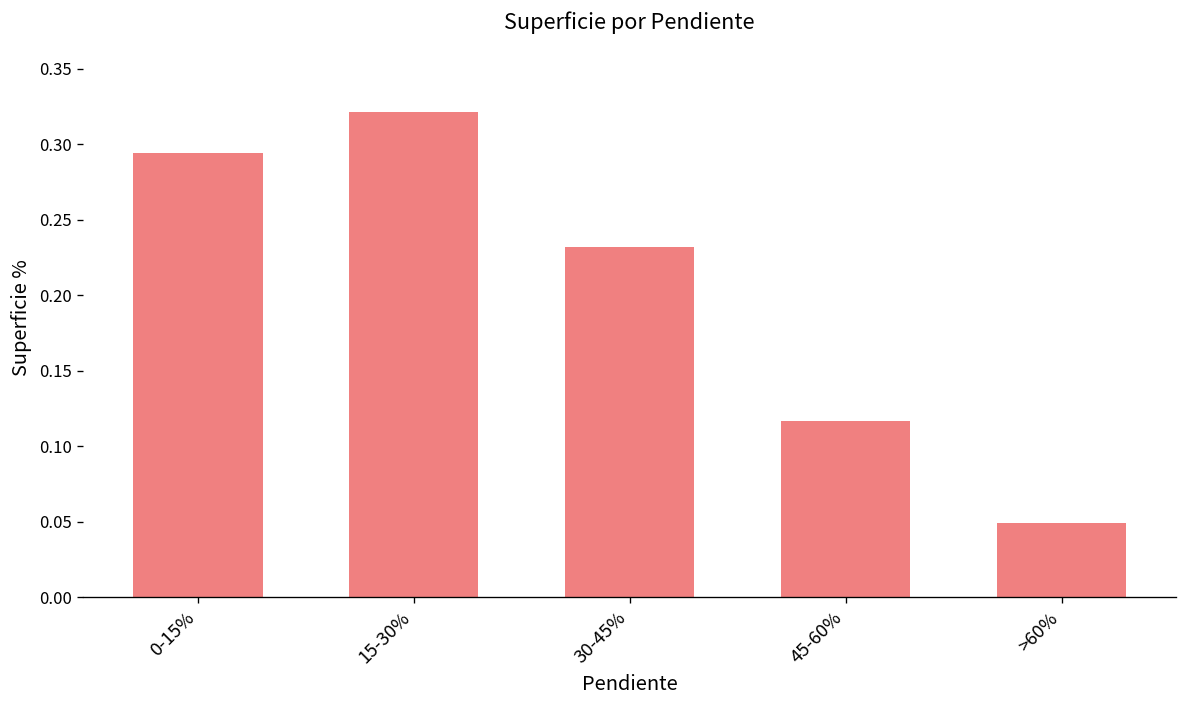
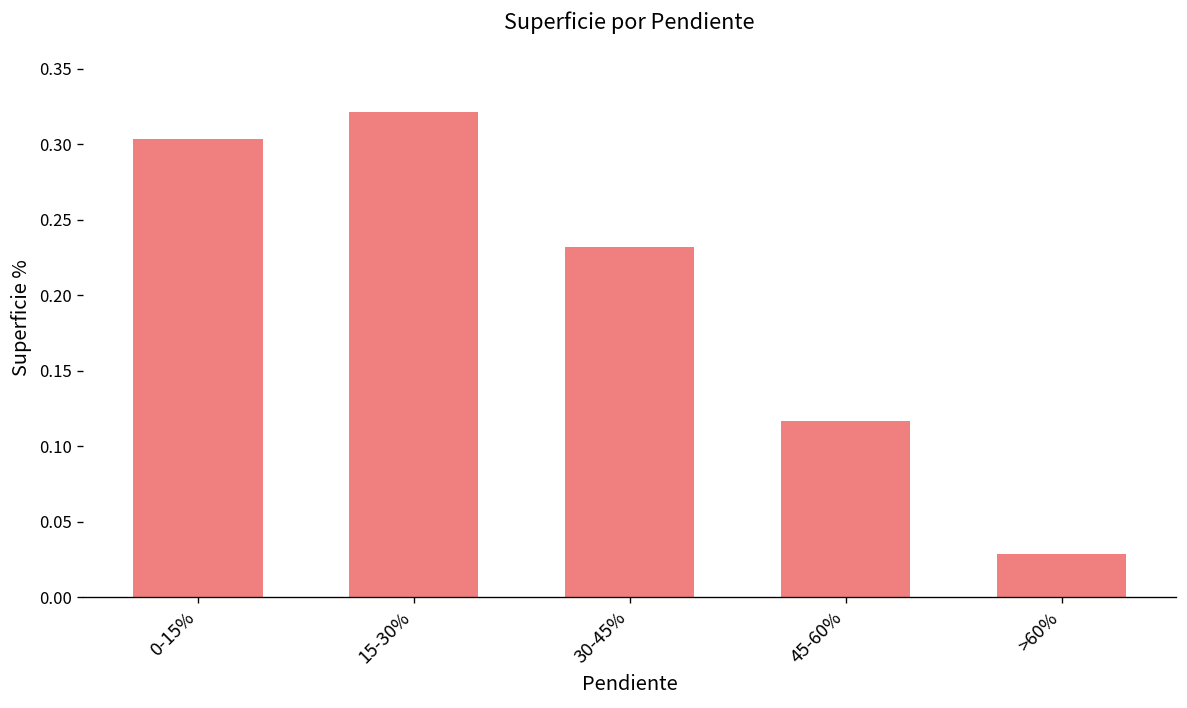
  {
-   "0-15%": 0.294,
+   "0-15%": 0.304,
    "15-30%": 0.322,
    "30-45%": 0.232,
    "45-60%": 0.117,
-   ">60%": 0.049
+   ">60%": 0.029
  }
